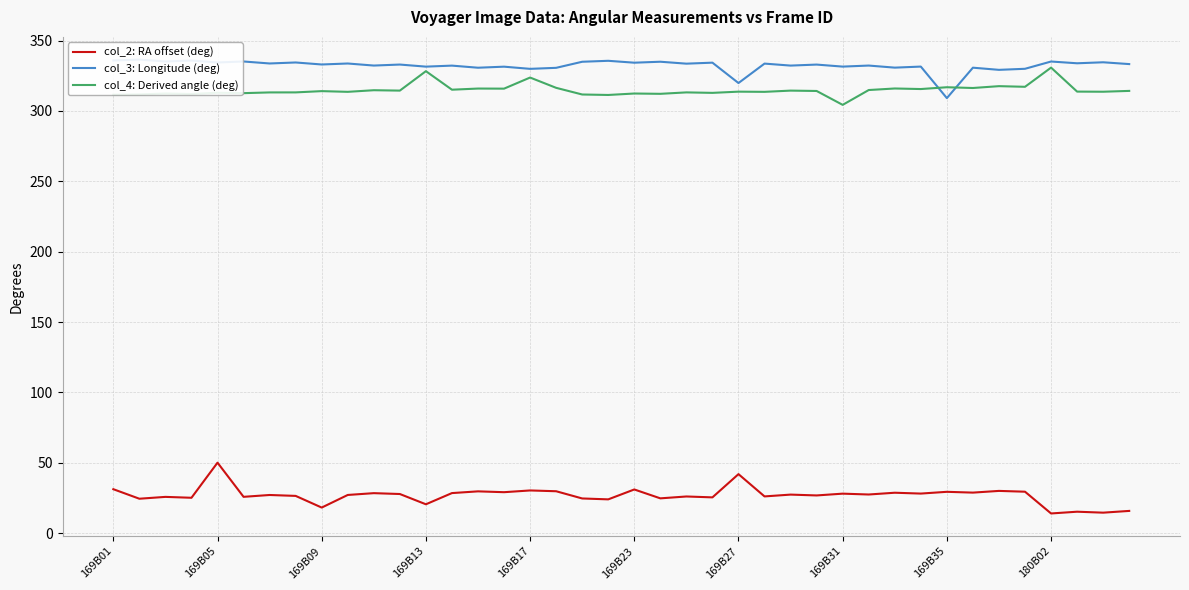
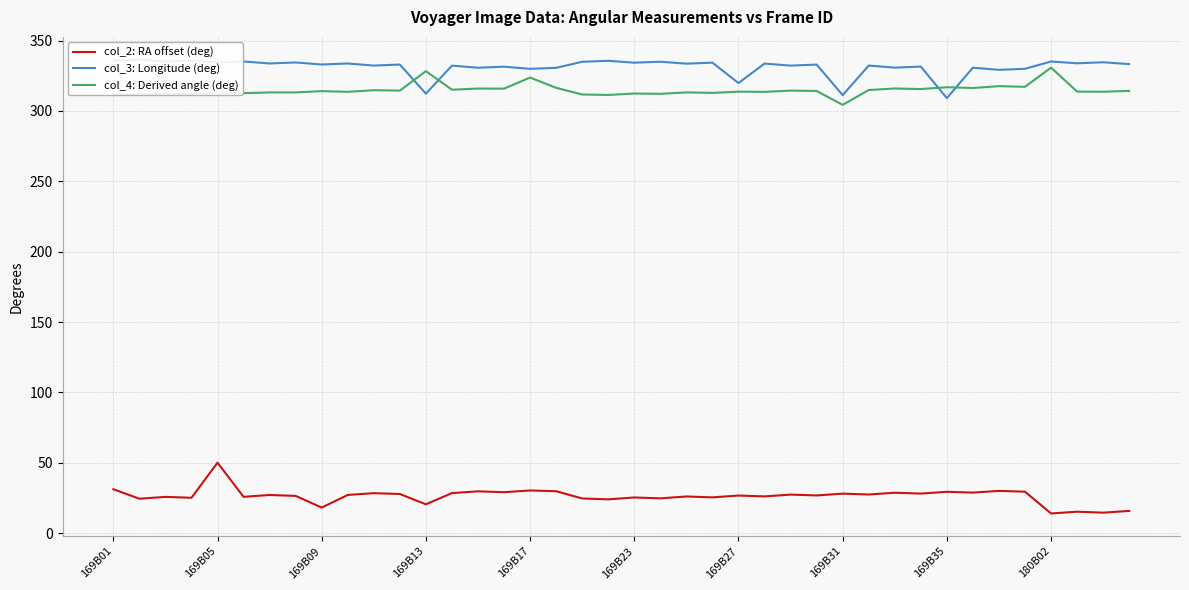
  {
    "col_2: RA offset (deg)": {
      "169B01": 31,
      "169B05": 50,
      "169B09": 18,
      "169B13": 20,
      "169B17": 30,
-     "169B23": 31,
-     "169B27": 42,
+     "169B23": 25,
+     "169B27": 27,
      "169B31": 28,
      "169B35": 29,
      "180B02": 14
    },
    "col_3: Longitude (deg)": {
      "169B09": 333,
-     "169B13": 331,
+     "169B13": 312,
      "169B17": 330,
      "169B23": 334,
      "169B27": 320,
-     "169B31": 332,
+     "169B31": 311,
      "169B35": 309,
      "180B02": 335
    },
    "col_4: Derived angle (deg)": {
      "169B09": 314,
      "169B13": 328,
      "169B17": 324,
      "169B23": 312,
      "169B27": 314,
      "169B31": 304,
      "169B35": 317,
      "180B02": 331
    }
  }
